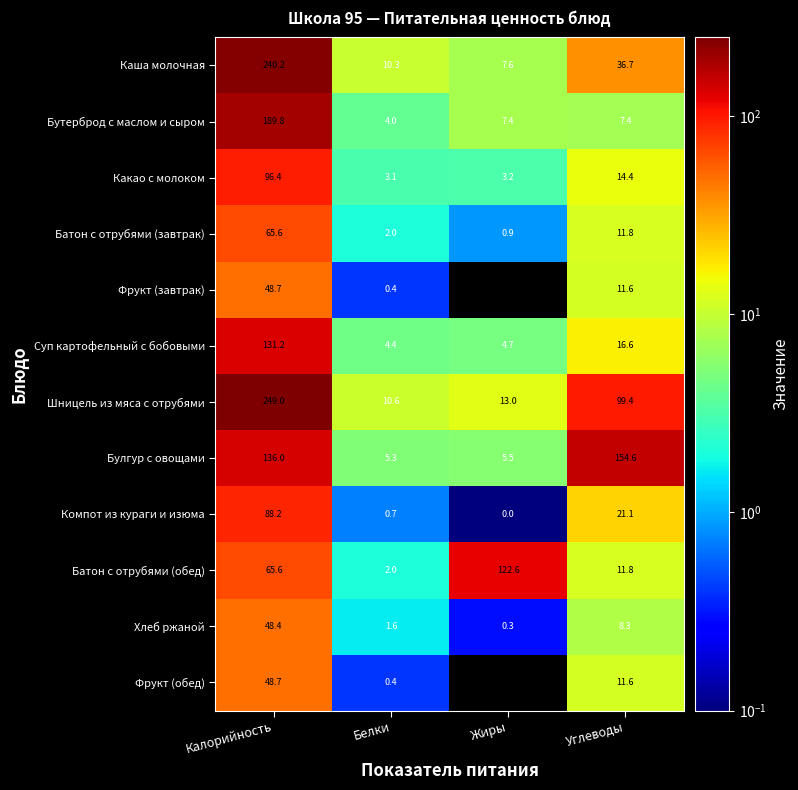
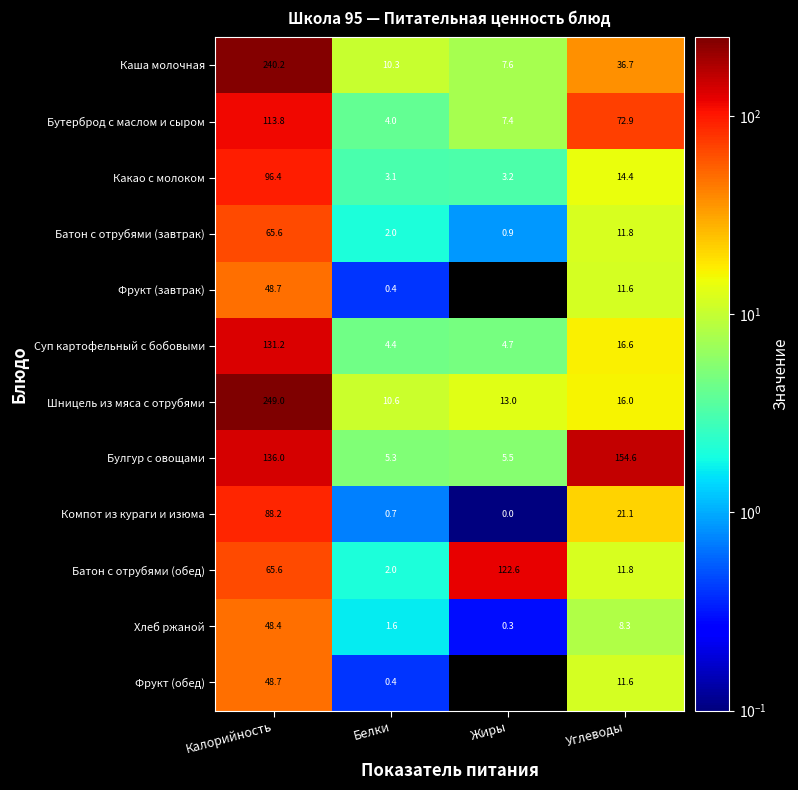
  {
    "Каша молочная": {
      "Калорийность": 240.2,
      "Белки": 10.3,
      "Жиры": 7.6,
      "Углеводы": 36.7
    },
    "Бутерброд с маслом и сыром": {
-     "Калорийность": 189.8,
+     "Калорийность": 113.8,
      "Белки": 4.0,
      "Жиры": 7.4,
-     "Углеводы": 7.4
+     "Углеводы": 72.9
    },
    "Какао с молоком": {
      "Калорийность": 96.4,
      "Белки": 3.1,
      "Жиры": 3.2,
      "Углеводы": 14.4
    },
    "Батон с отрубями (завтрак)": {
      "Калорийность": 65.6,
      "Белки": 2.0,
      "Жиры": 0.9,
      "Углеводы": 11.8
    },
    "Фрукт (завтрак)": {
      "Калорийность": 48.7,
      "Белки": 0.4,
      "Углеводы": 11.6
    },
    "Суп картофельный с бобовыми": {
      "Калорийность": 131.2,
      "Белки": 4.4,
      "Жиры": 4.7,
      "Углеводы": 16.6
    },
    "Шницель из мяса с отрубями": {
      "Калорийность": 249.0,
      "Белки": 10.6,
      "Жиры": 13.0,
-     "Углеводы": 99.4
+     "Углеводы": 16.0
    },
    "Булгур с овощами": {
      "Калорийность": 136.0,
      "Белки": 5.3,
      "Жиры": 5.5,
      "Углеводы": 154.6
    },
    "Компот из кураги и изюма": {
      "Калорийность": 88.2,
      "Белки": 0.7,
      "Жиры": 0.0,
      "Углеводы": 21.1
    },
    "Батон с отрубями (обед)": {
      "Калорийность": 65.6,
      "Белки": 2.0,
      "Жиры": 122.6,
      "Углеводы": 11.8
    },
    "Хлеб ржаной": {
      "Калорийность": 48.4,
      "Белки": 1.6,
      "Жиры": 0.3,
      "Углеводы": 8.3
    },
    "Фрукт (обед)": {
      "Калорийность": 48.7,
      "Белки": 0.4,
      "Углеводы": 11.6
    }
  }
